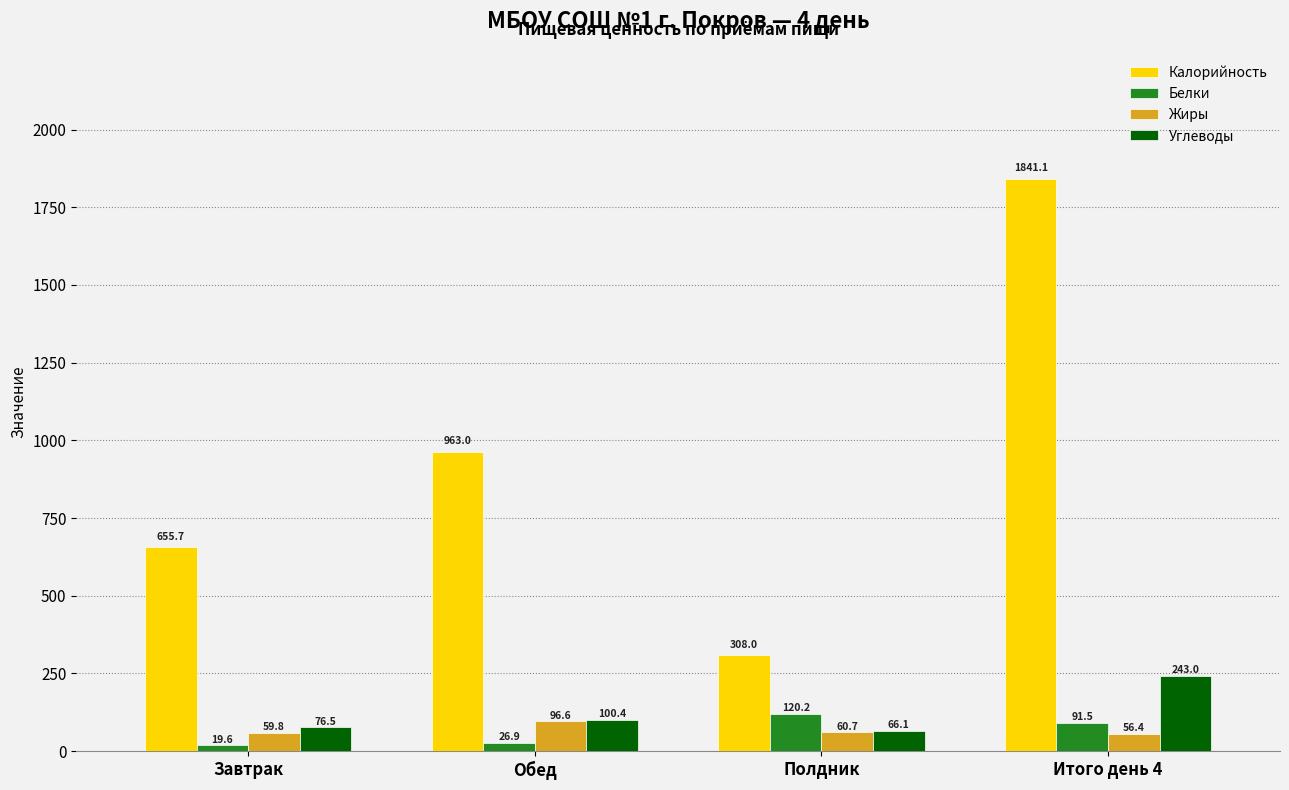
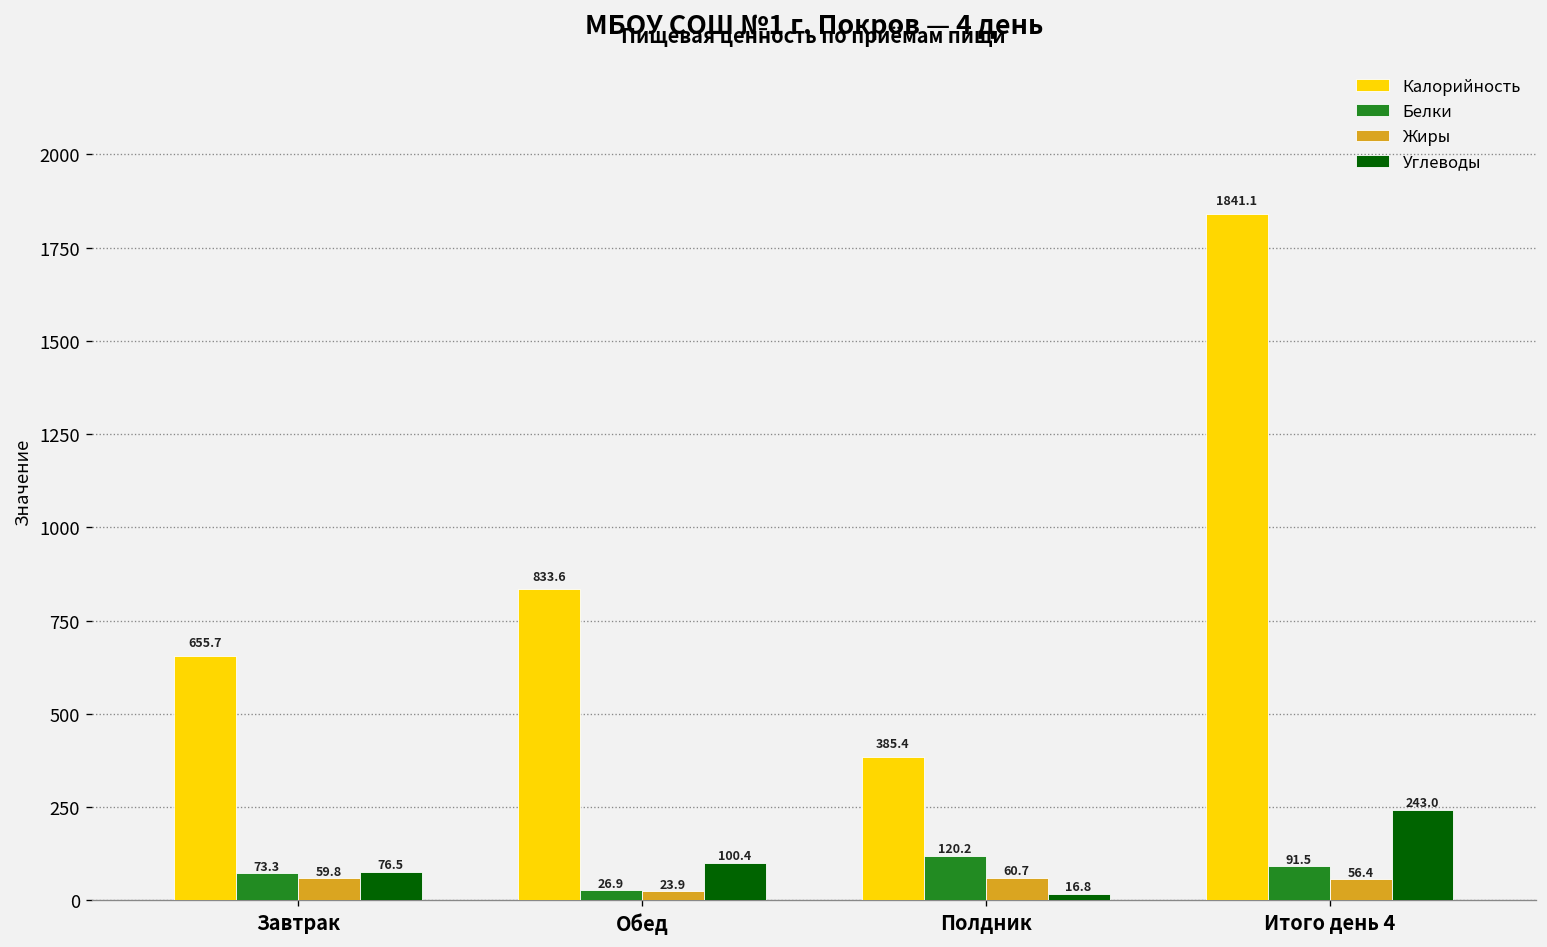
  {
    "Калорийность": {
      "Завтрак": 655.7,
-     "Обед": 963.0,
-     "Полдник": 308.0,
+     "Обед": 833.6,
+     "Полдник": 385.4,
      "Итого день 4": 1841.1
    },
    "Белки": {
-     "Завтрак": 19.6,
+     "Завтрак": 73.3,
      "Обед": 26.9,
      "Полдник": 120.2,
      "Итого день 4": 91.5
    },
    "Жиры": {
      "Завтрак": 59.8,
-     "Обед": 96.6,
+     "Обед": 23.9,
      "Полдник": 60.7,
      "Итого день 4": 56.4
    },
    "Углеводы": {
      "Завтрак": 76.5,
      "Обед": 100.4,
-     "Полдник": 66.1,
+     "Полдник": 16.8,
      "Итого день 4": 243.0
    }
  }
